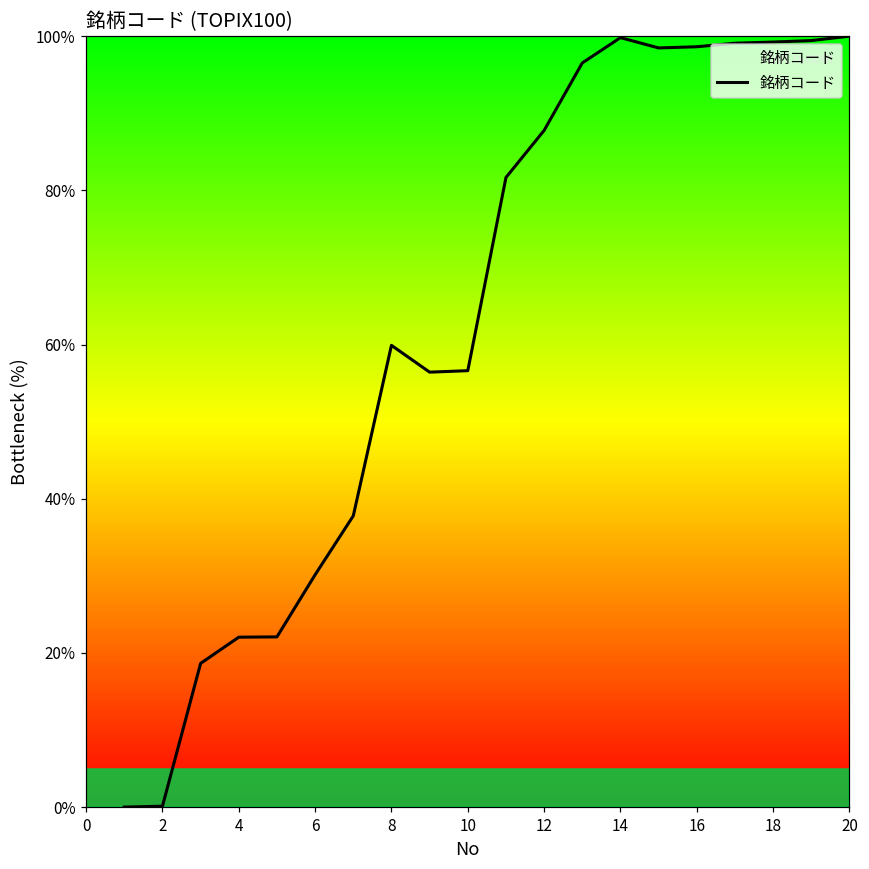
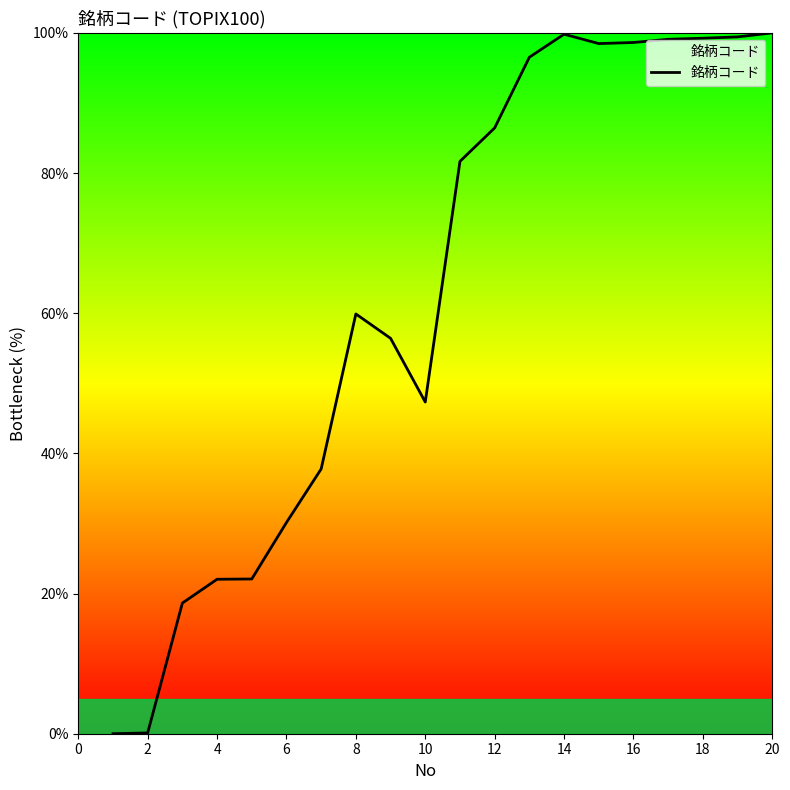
  {
    "4": "22%",
    "6": "30%",
    "8": "60%",
-   "10": "57%",
-   "12": "88%",
+   "10": "47%",
+   "12": "86%",
    "14": "100%",
    "16": "99%",
    "18": "99%",
    "20": "100%"
  }
